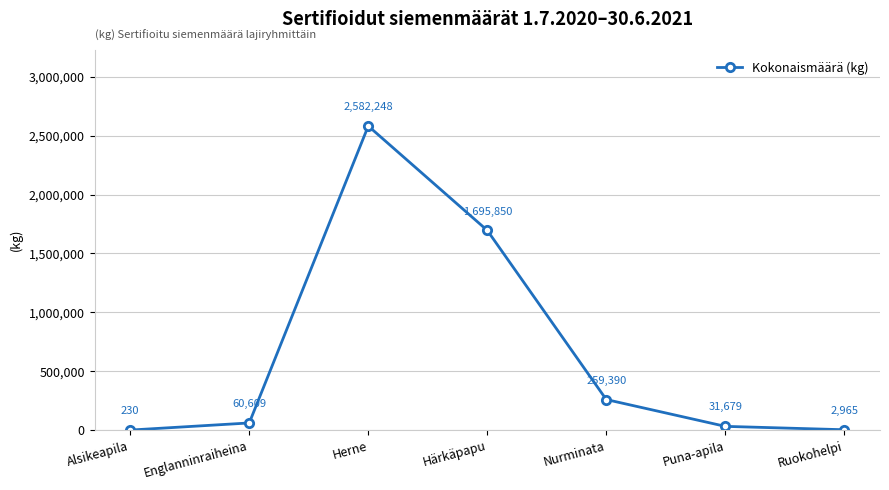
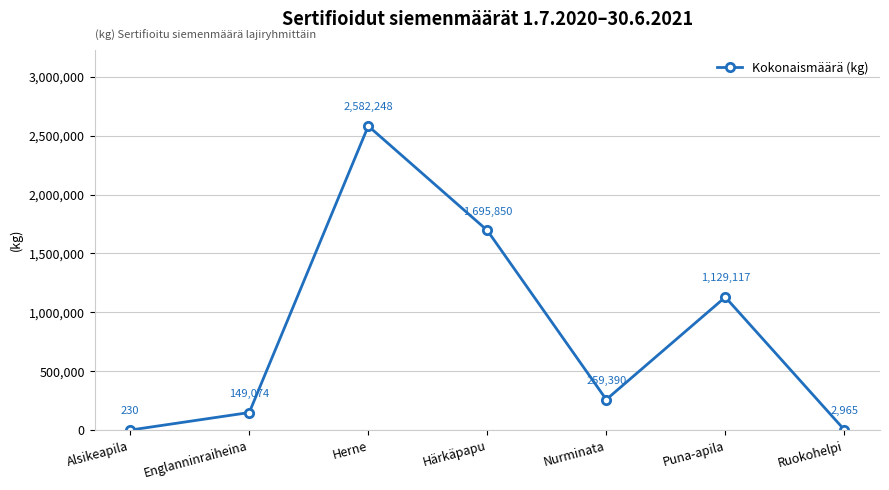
  {
    "Alsikeapila": "230",
-   "Englanninraiheina": "60,609",
+   "Englanninraiheina": "149,074",
    "Herne": "2,582,248",
    "Härkäpapu": "1,695,850",
    "Nurminata": "259,390",
-   "Puna-apila": "31,679",
+   "Puna-apila": "1,129,117",
    "Ruokohelpi": "2,965"
  }
